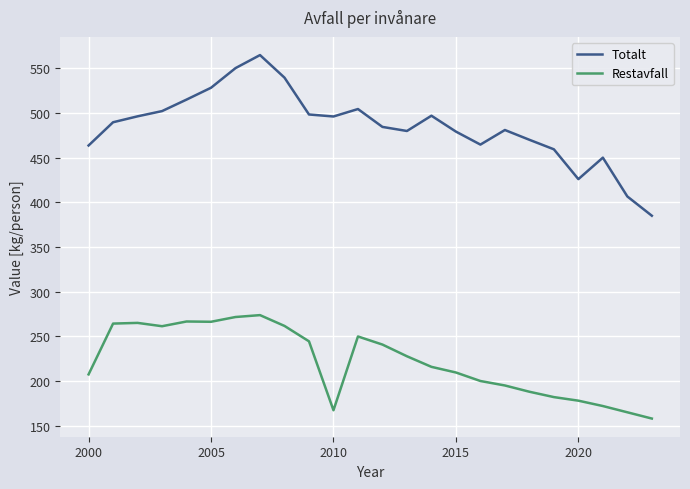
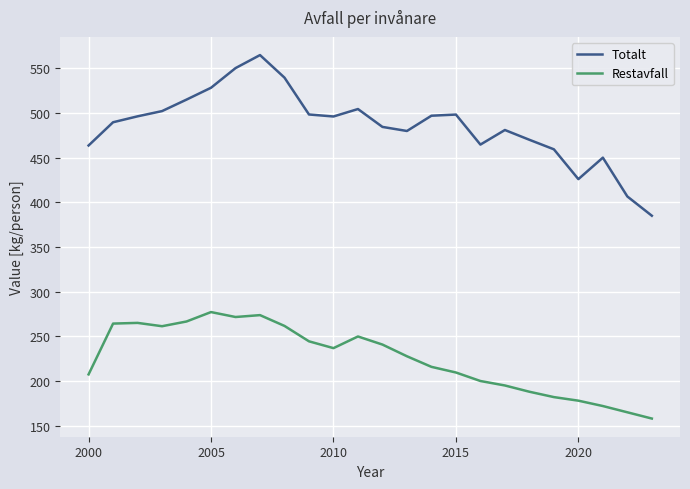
  {
    "Totalt": {
      "2000": 460,
      "2005": 530,
      "2010": 500,
-     "2015": 480,
+     "2015": 500,
      "2020": 430
    },
    "Restavfall": {
      "2000": 210,
-     "2005": 270,
-     "2010": 170,
+     "2005": 280,
+     "2010": 240,
      "2015": 210,
      "2020": 180
    }
  }
